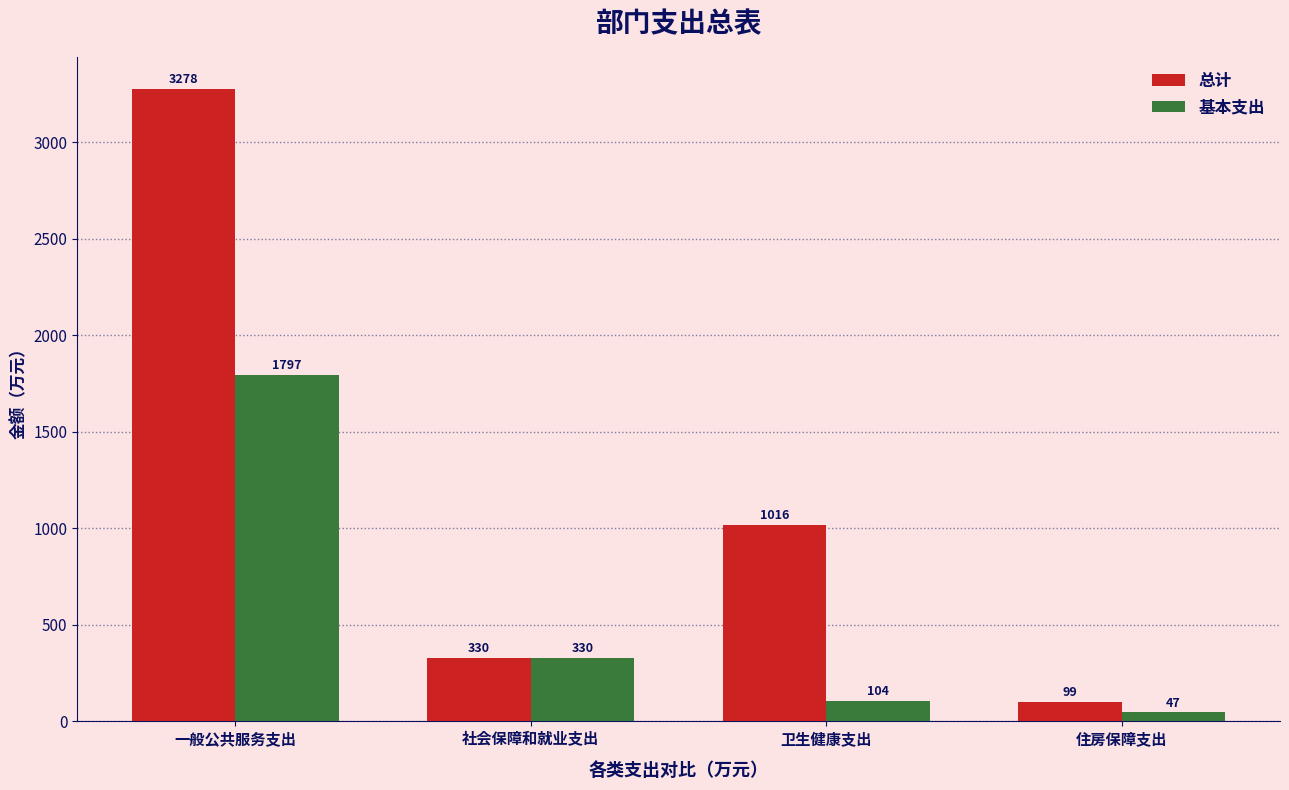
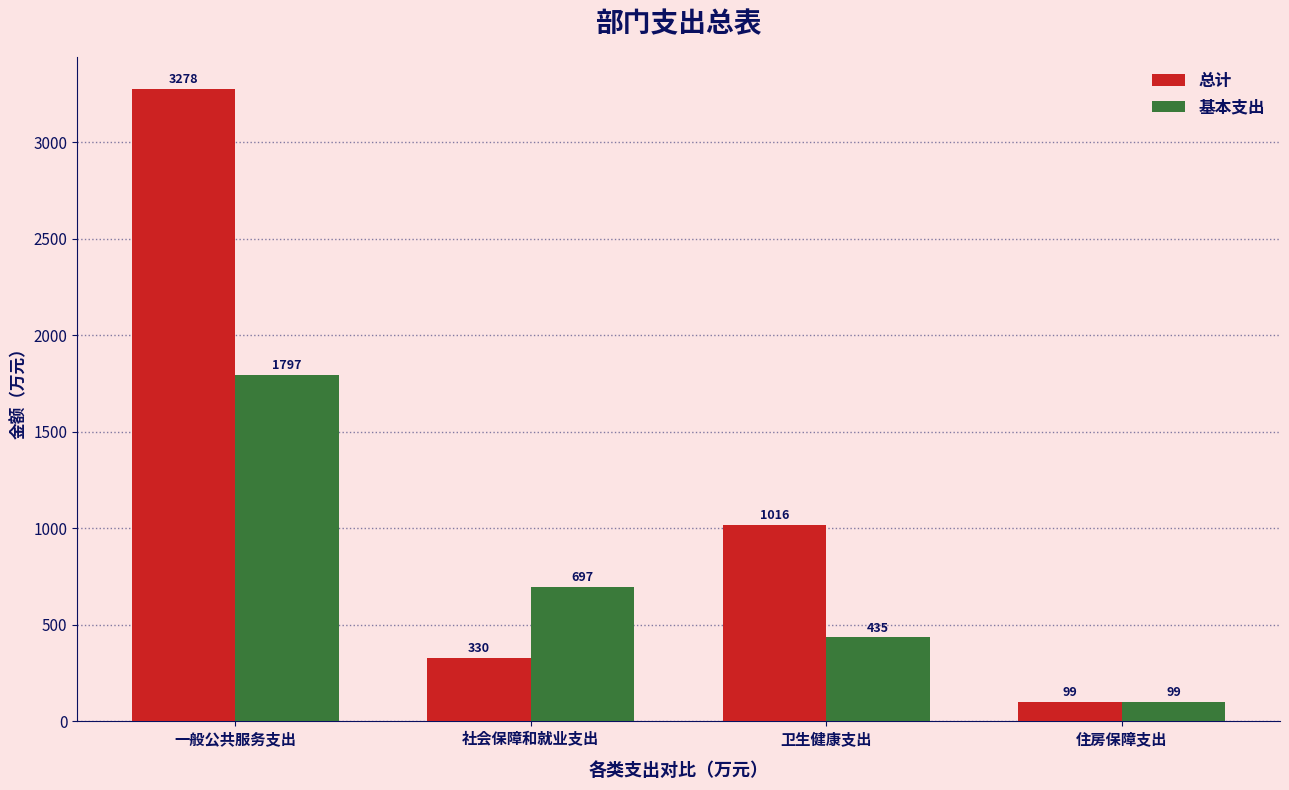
  {
    "总计": {
      "一般公共服务支出": 3278,
      "社会保障和就业支出": 330,
      "卫生健康支出": 1016,
      "住房保障支出": 99
    },
    "基本支出": {
      "一般公共服务支出": 1797,
-     "社会保障和就业支出": 330,
-     "卫生健康支出": 104,
-     "住房保障支出": 47
+     "社会保障和就业支出": 697,
+     "卫生健康支出": 435,
+     "住房保障支出": 99
    }
  }
